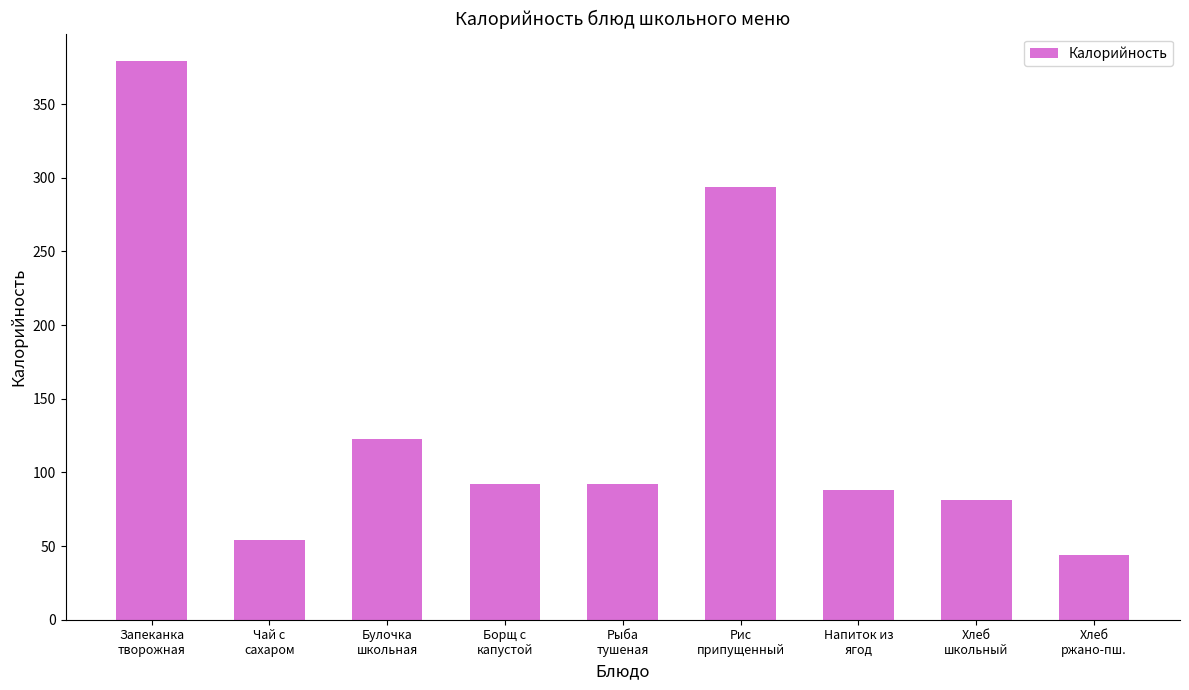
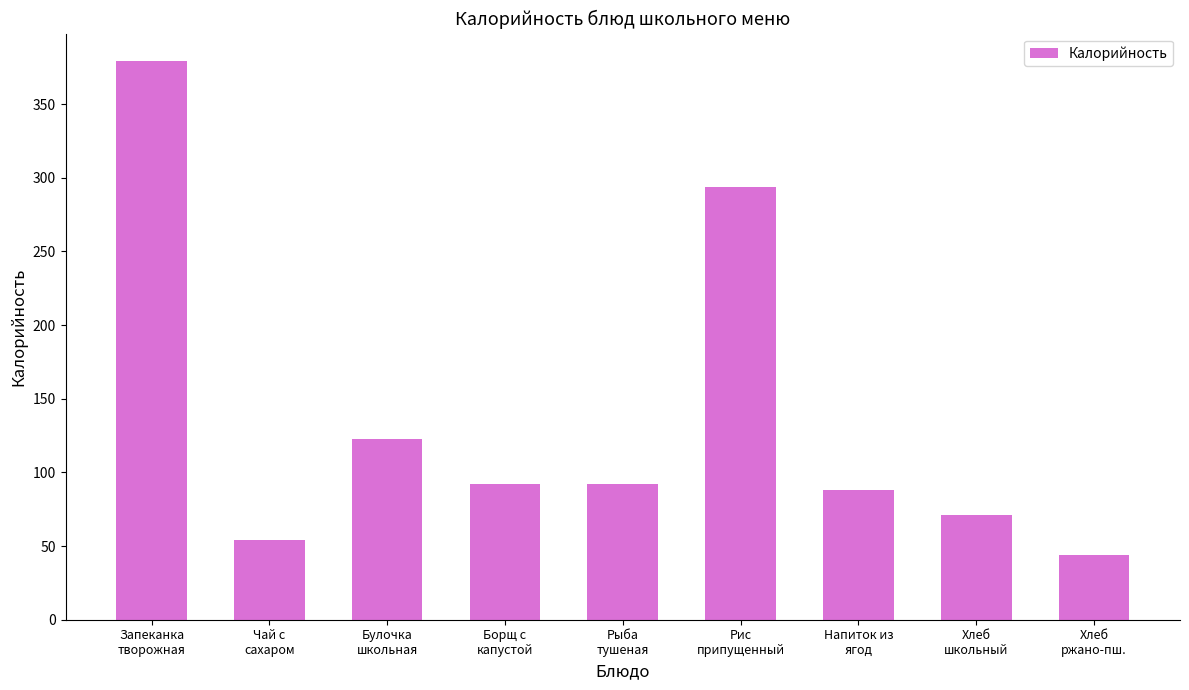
  {
    "Запеканка творожная": 379,
    "Чай с сахаром": 54,
    "Булочка школьная": 123,
    "Борщ с капустой": 92,
    "Рыба тушеная": 92,
    "Рис припущенный": 294,
    "Напиток из ягод": 88,
-   "Хлеб школьный": 81,
+   "Хлеб школьный": 71,
    "Хлеб ржано-пш.": 44
  }
